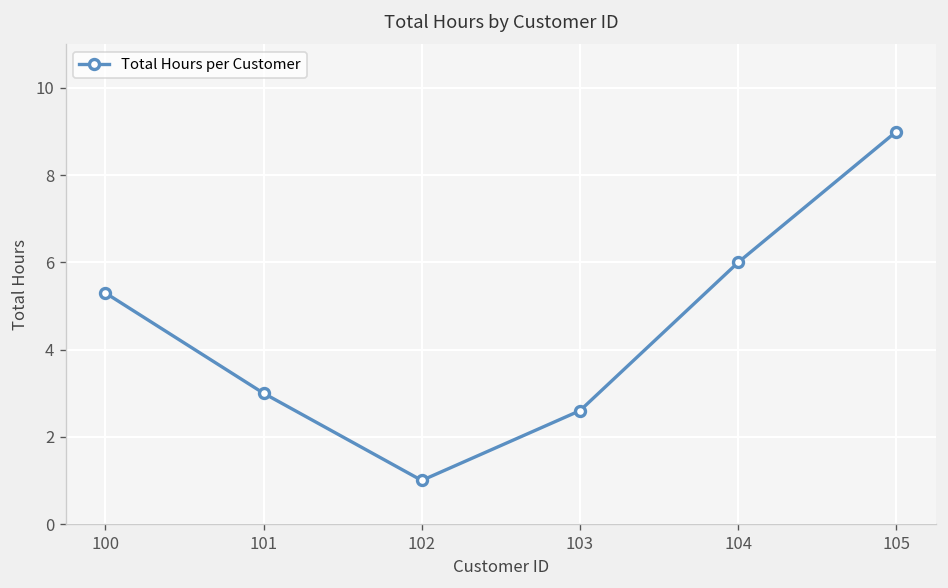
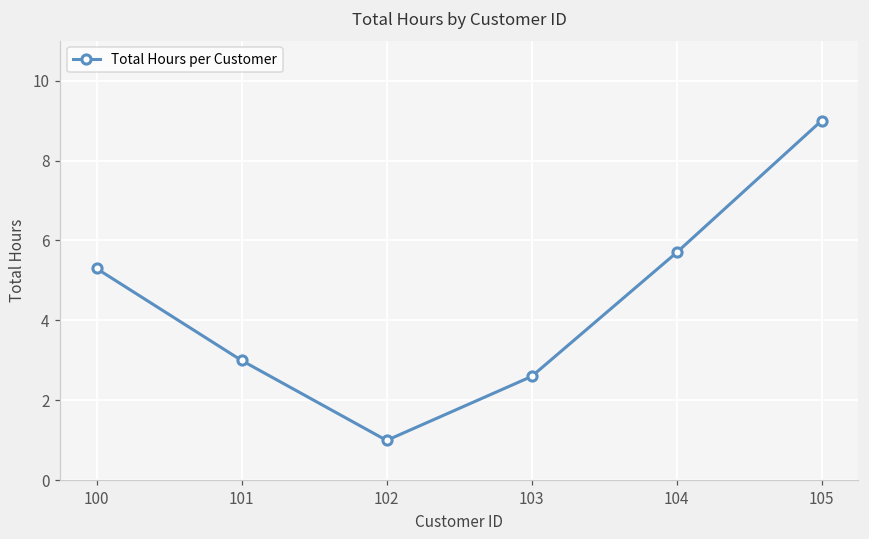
  {
    "100": 5.3,
    "101": 3.0,
    "102": 1.0,
    "103": 2.6,
-   "104": 6.0,
+   "104": 5.7,
    "105": 9.0
  }
